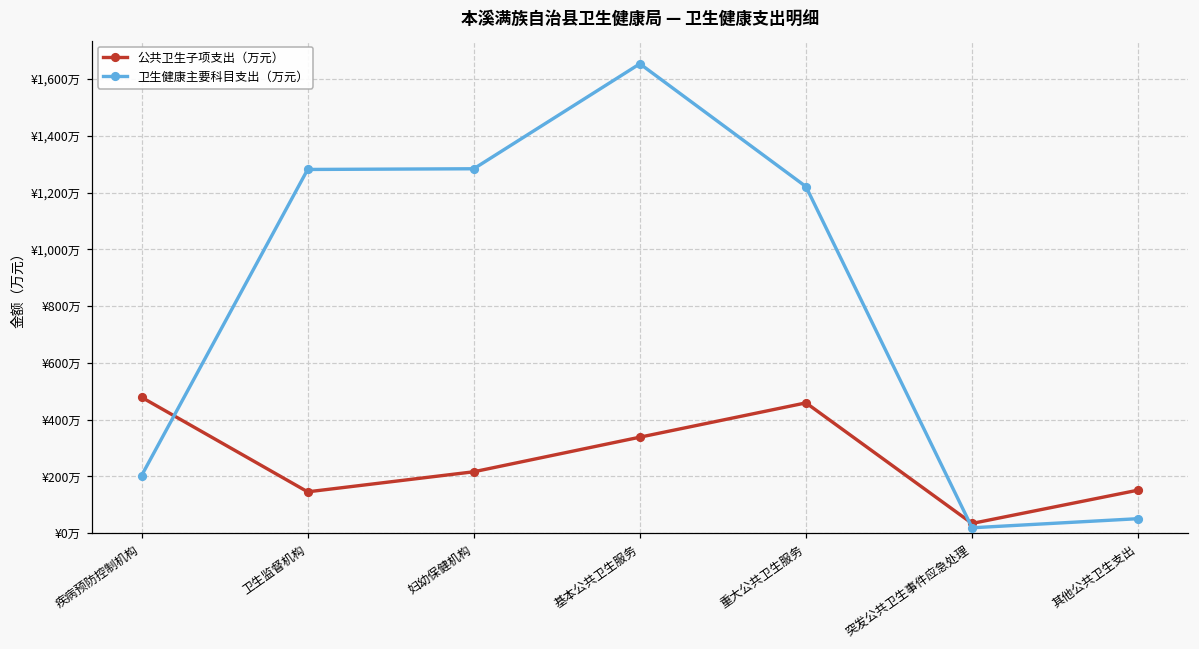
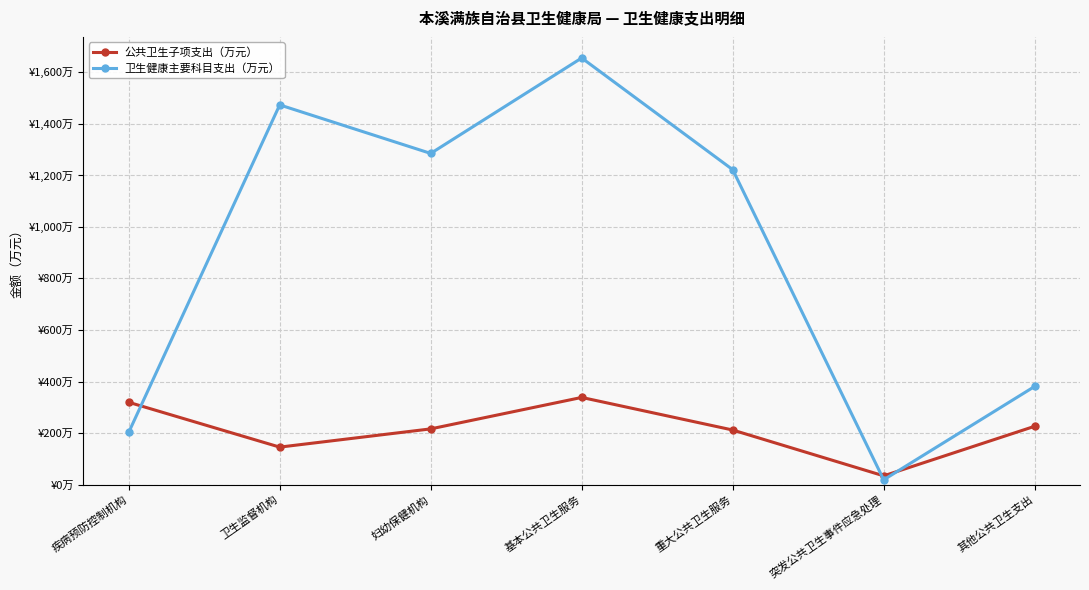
  {
    "公共卫生子项支出（万元）": {
-     "疾病预防控制机构": "¥480万",
+     "疾病预防控制机构": "¥320万",
      "卫生监督机构": "¥150万",
      "妇幼保健机构": "¥220万",
      "基本公共卫生服务": "¥340万",
-     "重大公共卫生服务": "¥460万",
+     "重大公共卫生服务": "¥210万",
      "突发公共卫生事件应急处理": "¥30万",
-     "其他公共卫生支出": "¥150万"
+     "其他公共卫生支出": "¥230万"
    },
    "卫生健康主要科目支出（万元）": {
      "疾病预防控制机构": "¥200万",
-     "卫生监督机构": "¥1,280万",
+     "卫生监督机构": "¥1,470万",
      "妇幼保健机构": "¥1,280万",
      "基本公共卫生服务": "¥1,650万",
      "重大公共卫生服务": "¥1,220万",
      "突发公共卫生事件应急处理": "¥20万",
-     "其他公共卫生支出": "¥50万"
+     "其他公共卫生支出": "¥380万"
    }
  }
